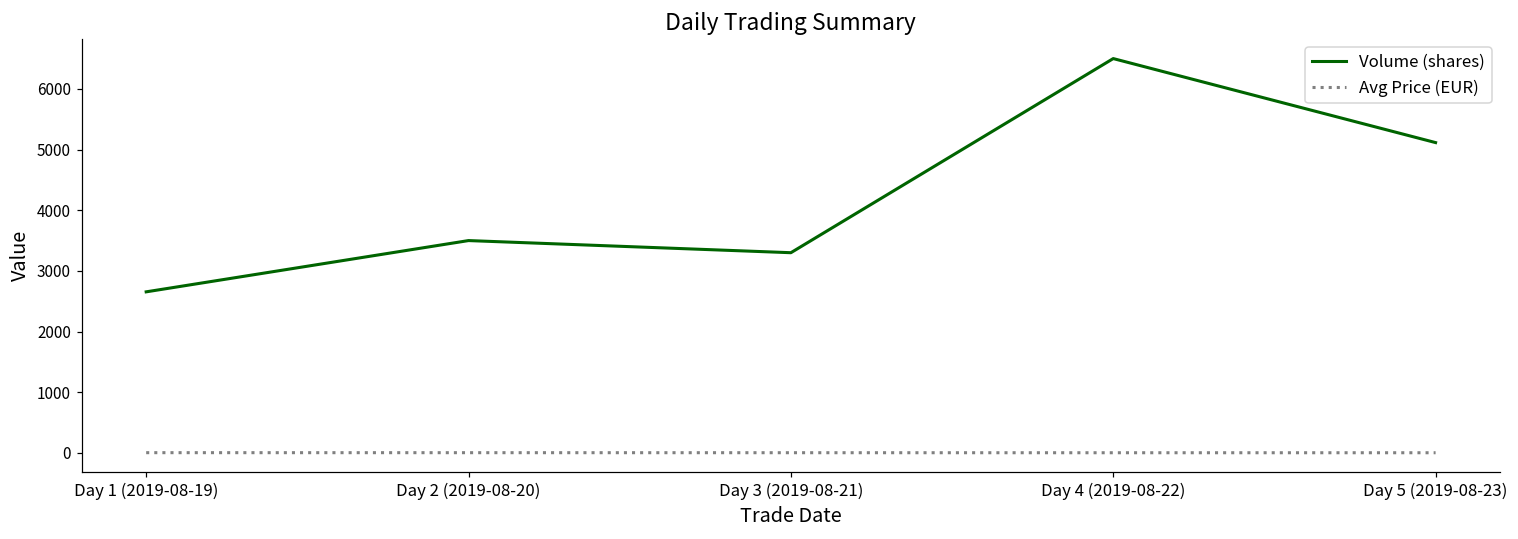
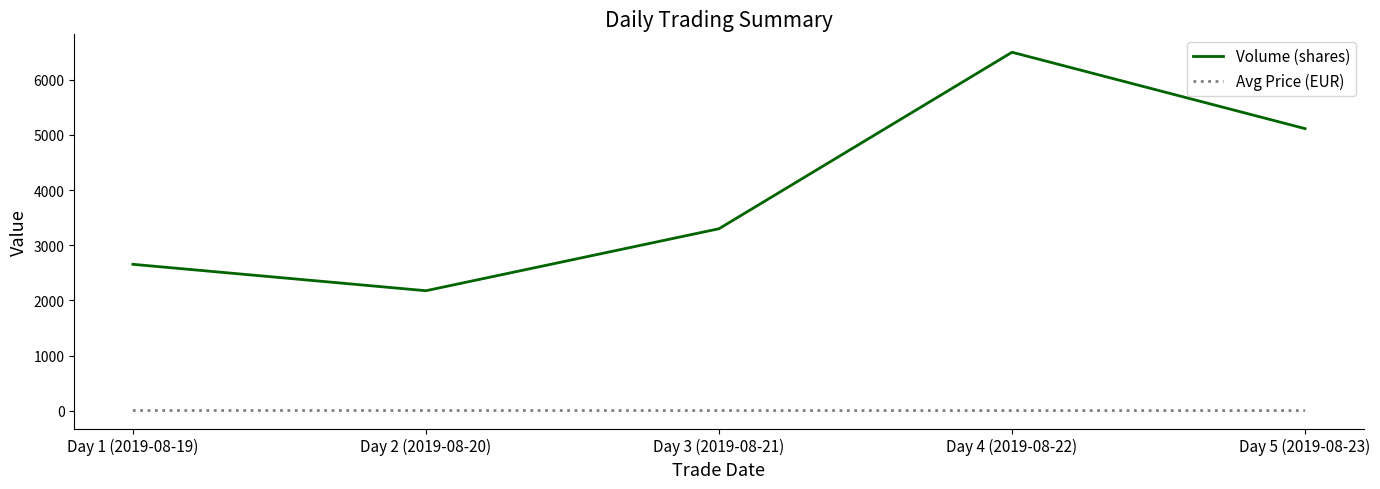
  {
    "Volume (shares)": {
      "Day 1 (2019-08-19)": 2700,
-     "Day 2 (2019-08-20)": 3500,
+     "Day 2 (2019-08-20)": 2200,
      "Day 3 (2019-08-21)": 3300,
      "Day 4 (2019-08-22)": 6500,
      "Day 5 (2019-08-23)": 5100
    },
    "Avg Price (EUR)": {
      "Day 1 (2019-08-19)": 0,
      "Day 2 (2019-08-20)": 0,
      "Day 3 (2019-08-21)": 0,
      "Day 4 (2019-08-22)": 0,
      "Day 5 (2019-08-23)": 0
    }
  }
